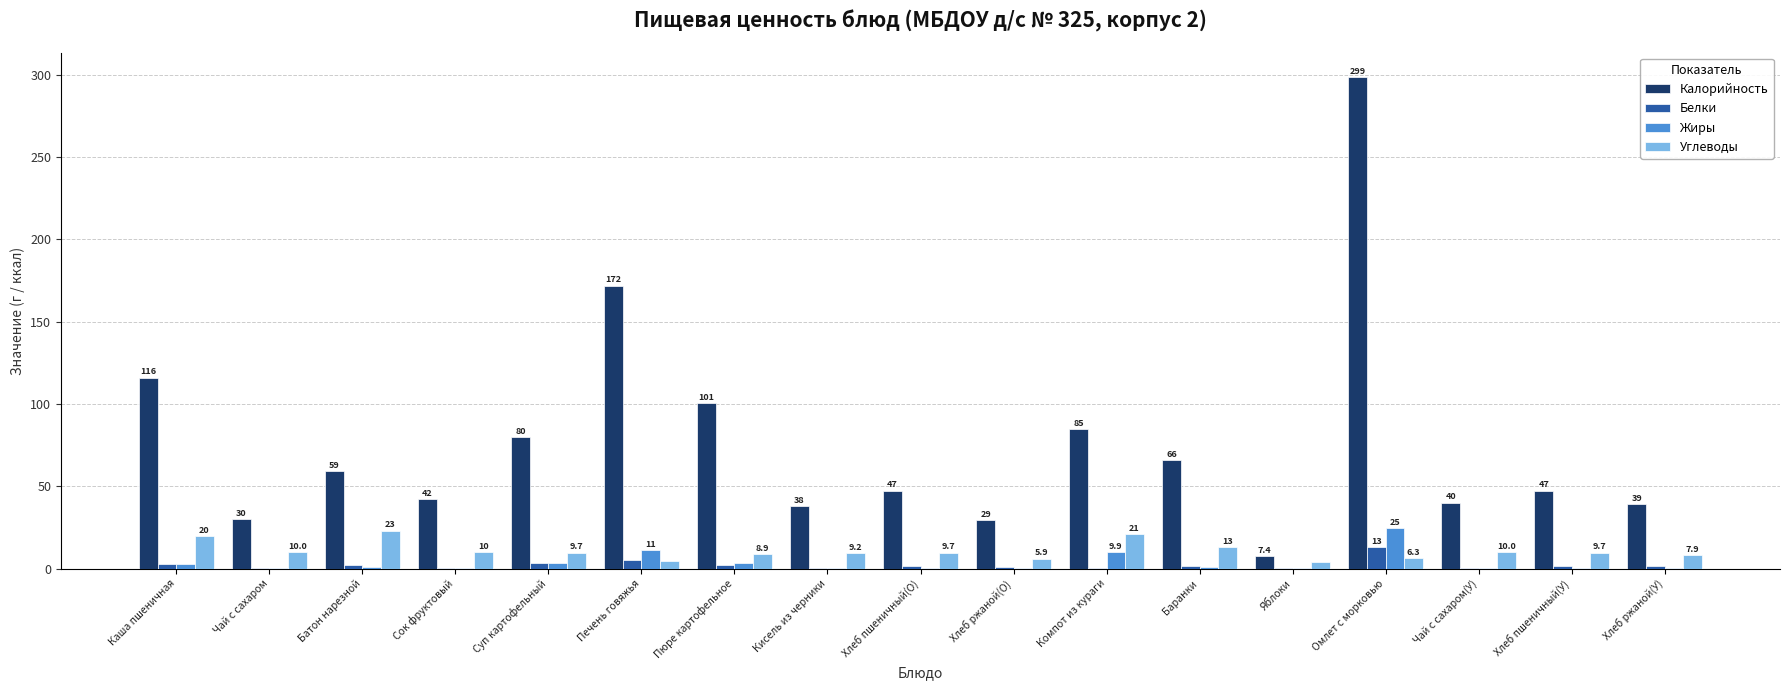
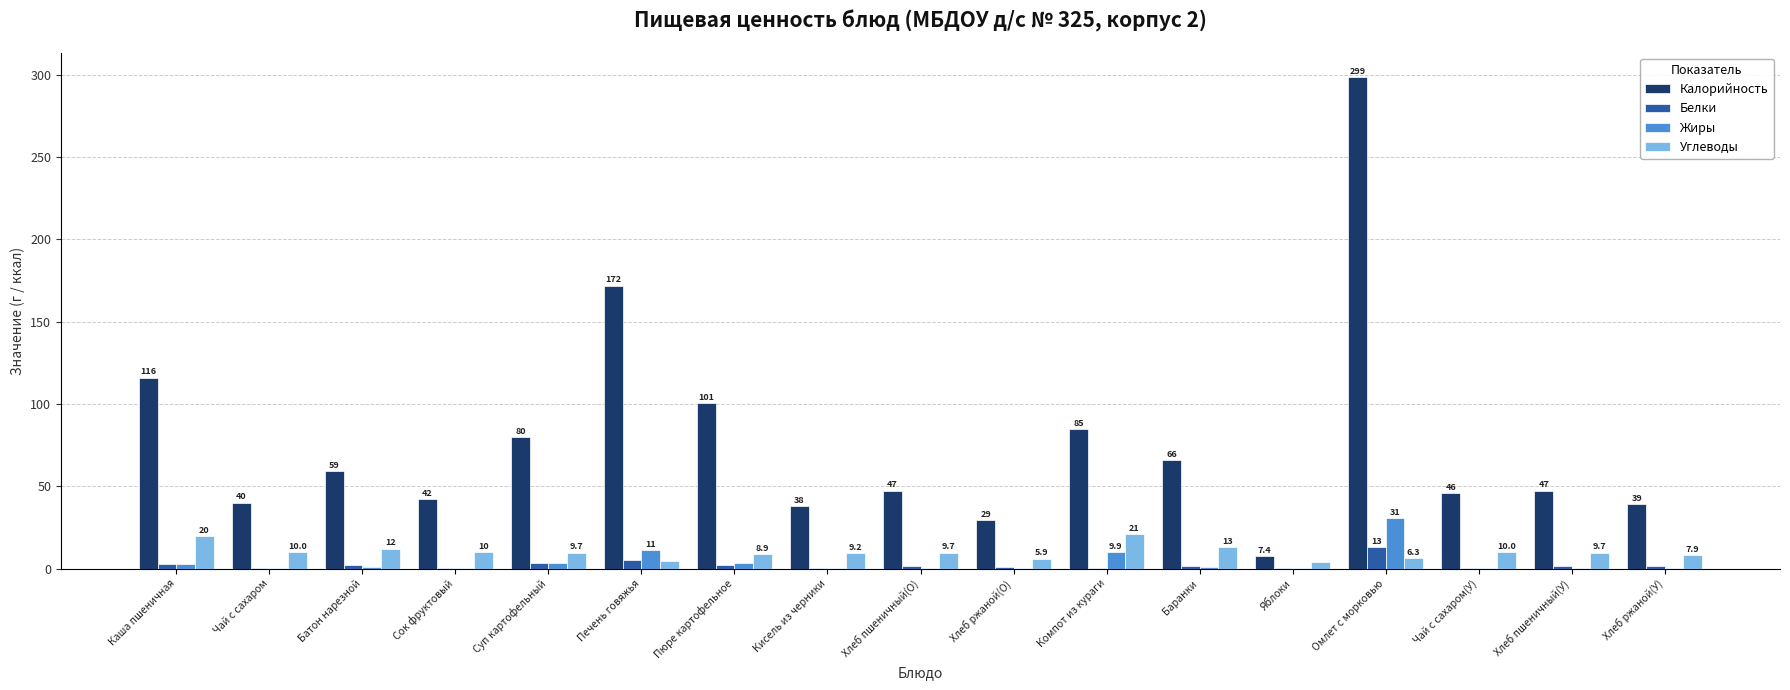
  {
    "Калорийность": {
      "Каша пшеничная": 116,
-     "Чай с сахаром": 30,
+     "Чай с сахаром": 40,
      "Батон нарезной": 59,
      "Сок фруктовый": 42,
      "Суп картофельный": 80,
      "Печень говяжья": 172,
      "Пюре картофельное": 101,
      "Кисель из черники": 38,
      "Хлеб пшеничный(О)": 47,
      "Хлеб ржаной(О)": 29,
      "Компот из кураги": 85,
      "Баранки": 66,
      "Яблоки": 7.4,
      "Омлет с морковью": 299,
-     "Чай с сахаром(У)": 40,
+     "Чай с сахаром(У)": 46,
      "Хлеб пшеничный(У)": 47,
      "Хлеб ржаной(У)": 39
    },
    "Белки": {
      "Омлет с морковью": 13
    },
    "Жиры": {
      "Печень говяжья": 11,
      "Компот из кураги": 9.9,
-     "Омлет с морковью": 25
+     "Омлет с морковью": 31
    },
    "Углеводы": {
      "Каша пшеничная": 20,
      "Чай с сахаром": 10.0,
-     "Батон нарезной": 23,
+     "Батон нарезной": 12,
      "Сок фруктовый": 10,
      "Суп картофельный": 9.7,
      "Пюре картофельное": 8.9,
      "Кисель из черники": 9.2,
      "Хлеб пшеничный(О)": 9.7,
      "Хлеб ржаной(О)": 5.9,
      "Компот из кураги": 21,
      "Баранки": 13,
      "Омлет с морковью": 6.3,
      "Чай с сахаром(У)": 10.0,
      "Хлеб пшеничный(У)": 9.7,
      "Хлеб ржаной(У)": 7.9
    }
  }
